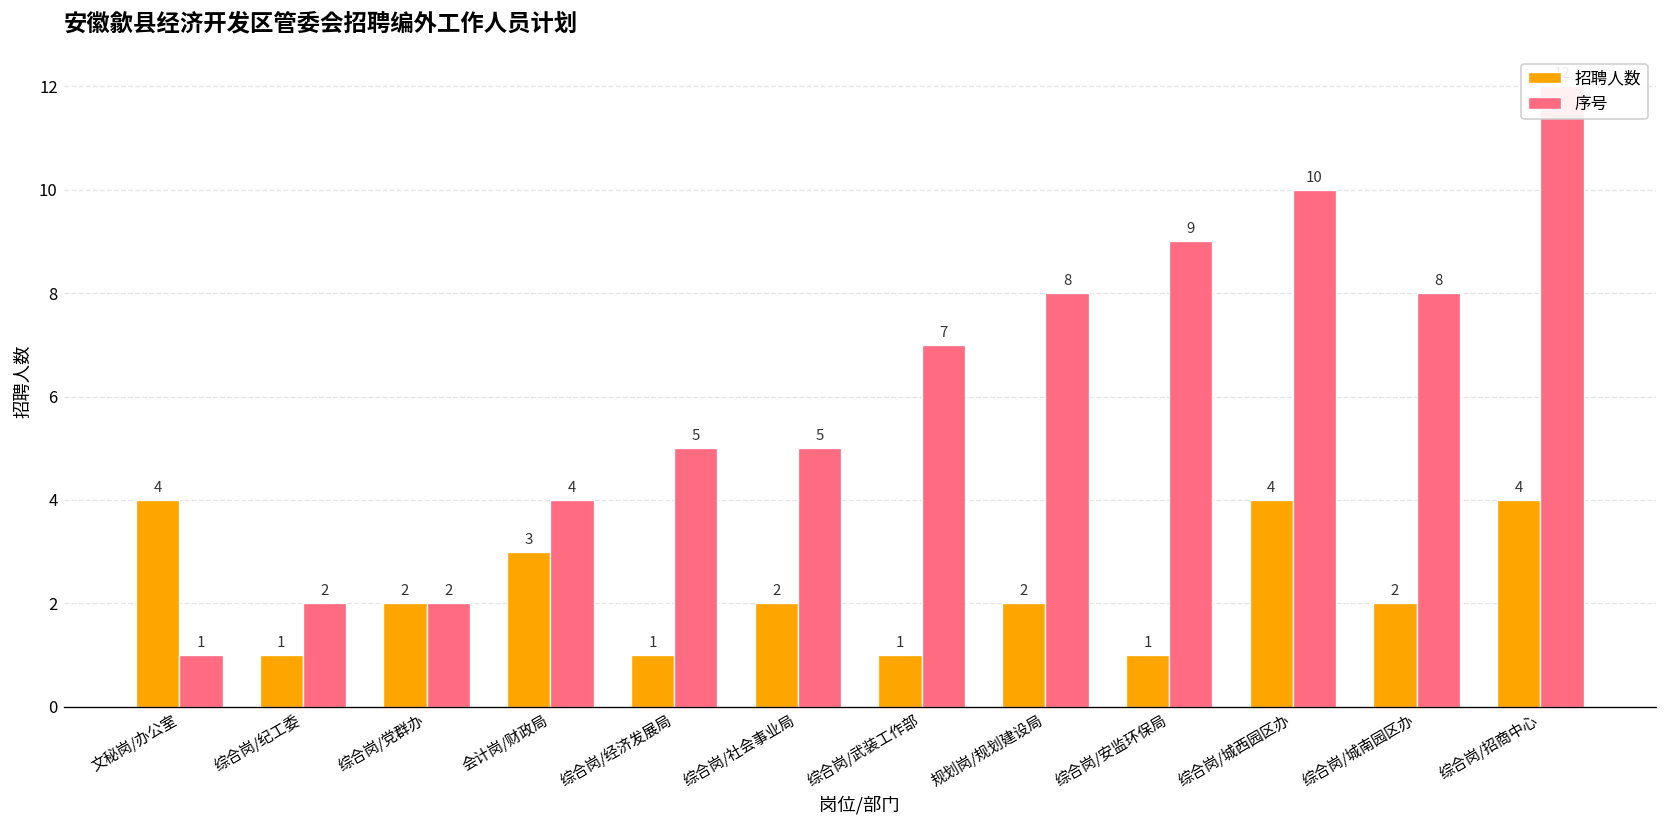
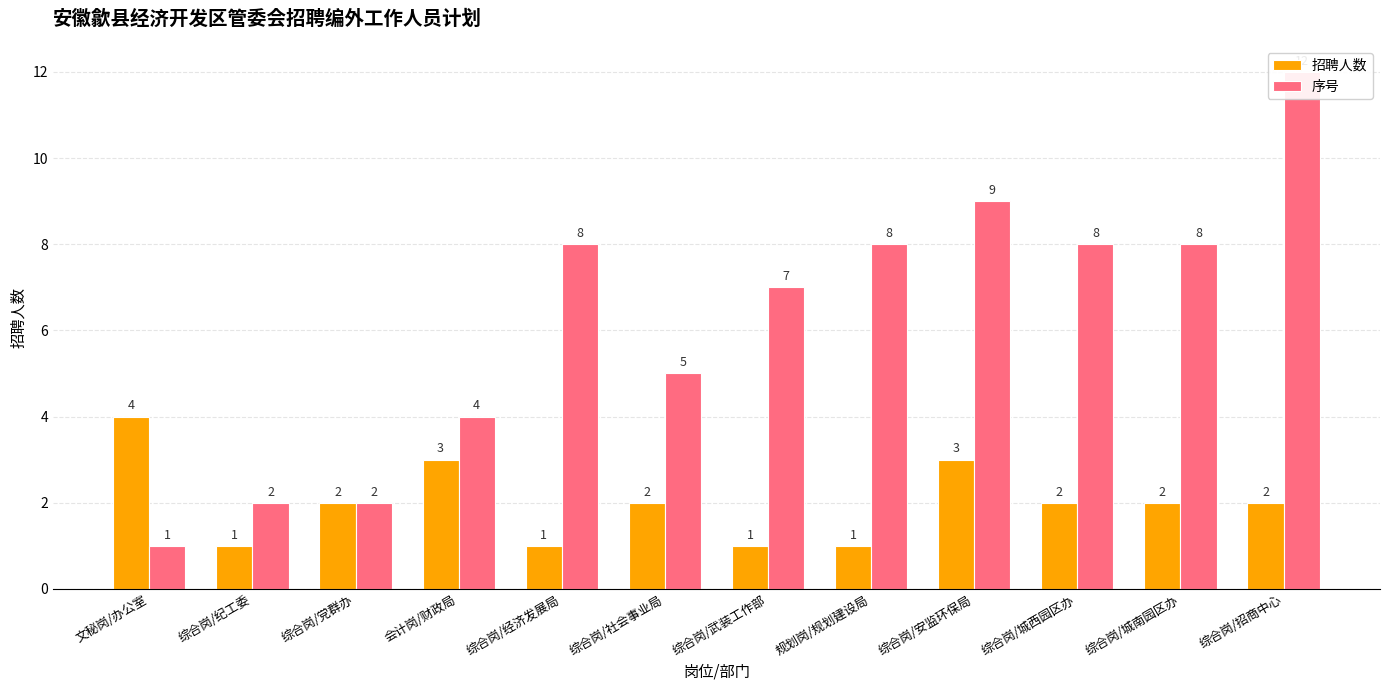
  {
    "招聘人数": {
      "文秘岗/办公室": 4,
      "综合岗/纪工委": 1,
      "综合岗/党群办": 2,
      "会计岗/财政局": 3,
      "综合岗/经济发展局": 1,
      "综合岗/社会事业局": 2,
      "综合岗/武装工作部": 1,
-     "规划岗/规划建设局": 2,
-     "综合岗/安监环保局": 1,
-     "综合岗/城西园区办": 4,
+     "规划岗/规划建设局": 1,
+     "综合岗/安监环保局": 3,
+     "综合岗/城西园区办": 2,
      "综合岗/城南园区办": 2,
-     "综合岗/招商中心": 4
+     "综合岗/招商中心": 2
    },
    "序号": {
      "文秘岗/办公室": 1,
      "综合岗/纪工委": 2,
      "综合岗/党群办": 2,
      "会计岗/财政局": 4,
-     "综合岗/经济发展局": 5,
+     "综合岗/经济发展局": 8,
      "综合岗/社会事业局": 5,
      "综合岗/武装工作部": 7,
      "规划岗/规划建设局": 8,
      "综合岗/安监环保局": 9,
-     "综合岗/城西园区办": 10,
+     "综合岗/城西园区办": 8,
      "综合岗/城南园区办": 8
    }
  }
